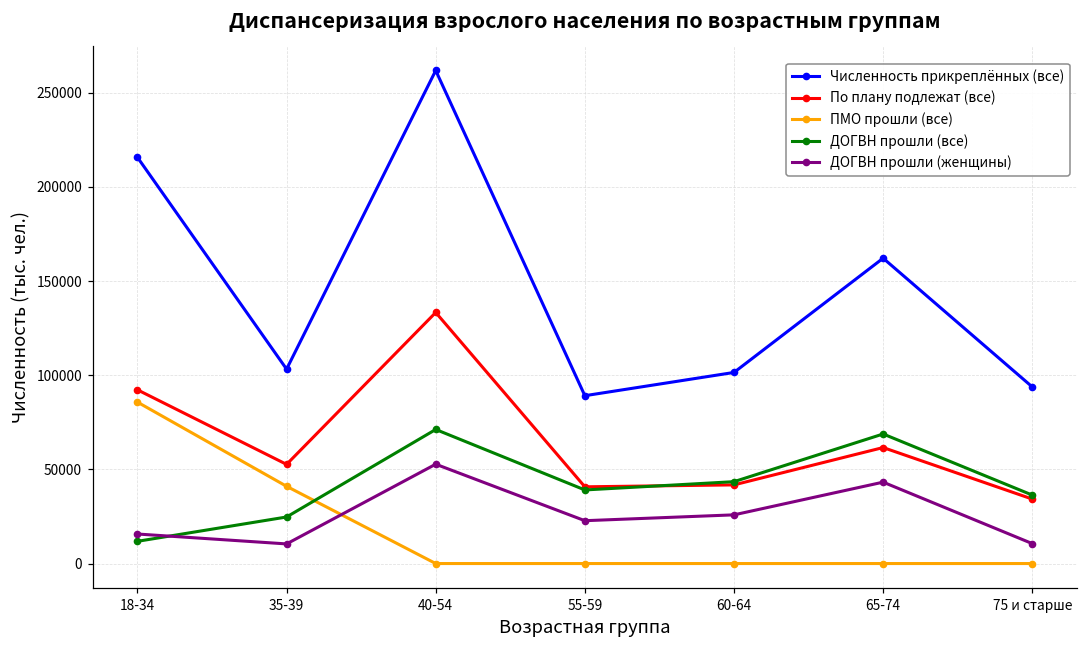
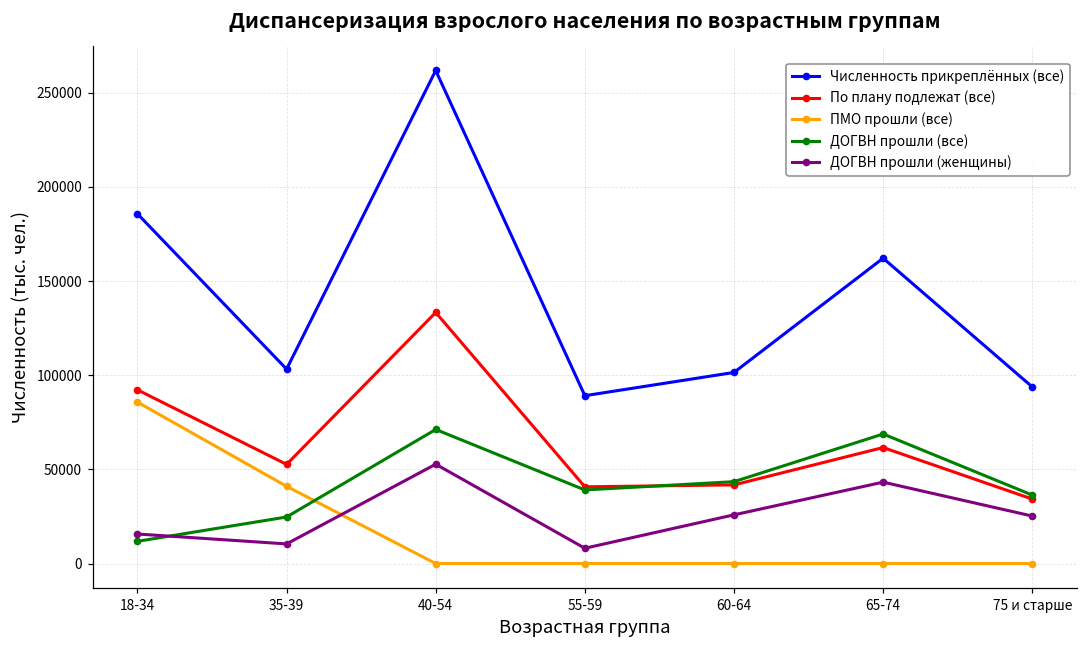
  {
    "Численность прикреплённых (все)": {
-     "18-34": 216000,
+     "18-34": 186000,
      "35-39": 103000,
      "40-54": 262000,
      "55-59": 89000,
      "60-64": 101000,
      "65-74": 162000,
      "75 и старше": 94000
    },
    "По плану подлежат (все)": {
      "18-34": 92000,
      "35-39": 53000,
      "40-54": 133000,
      "55-59": 41000,
      "60-64": 42000,
      "65-74": 62000,
      "75 и старше": 34000
    },
    "ПМО прошли (все)": {
      "18-34": 86000,
      "35-39": 41000,
      "40-54": 0,
      "55-59": 0,
      "60-64": 0,
      "65-74": 0,
      "75 и старше": 0
    },
    "ДОГВН прошли (все)": {
      "18-34": 12000,
      "35-39": 25000,
      "40-54": 71000,
      "55-59": 39000,
      "60-64": 43000,
      "65-74": 69000,
      "75 и старше": 36000
    },
    "ДОГВН прошли (женщины)": {
      "18-34": 16000,
      "35-39": 10000,
      "40-54": 53000,
-     "55-59": 23000,
+     "55-59": 8000,
      "60-64": 26000,
      "65-74": 43000,
-     "75 и старше": 11000
+     "75 и старше": 25000
    }
  }
